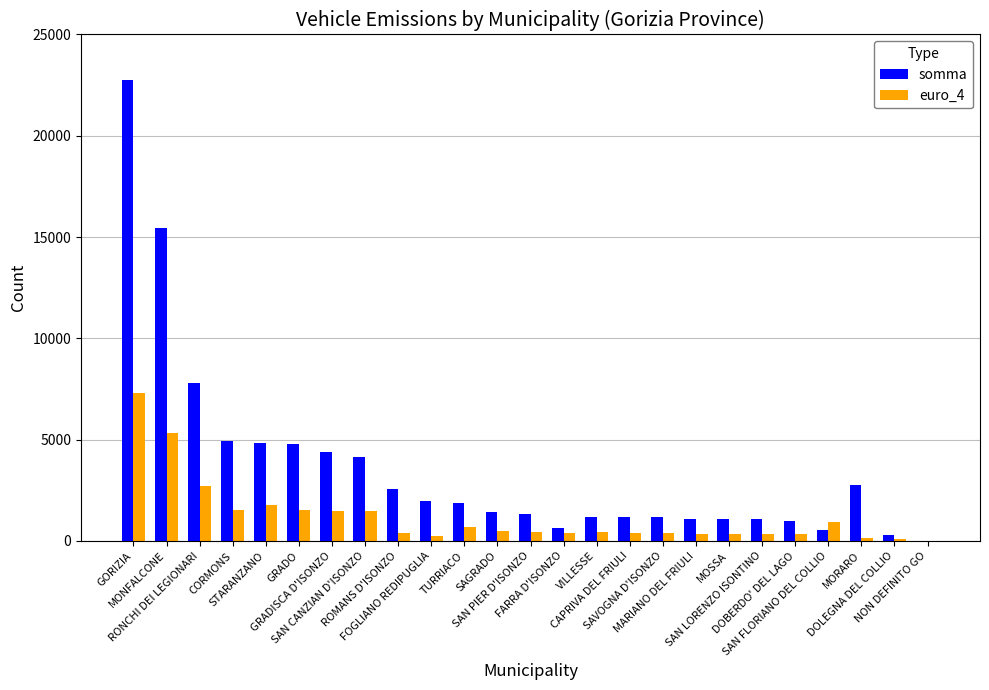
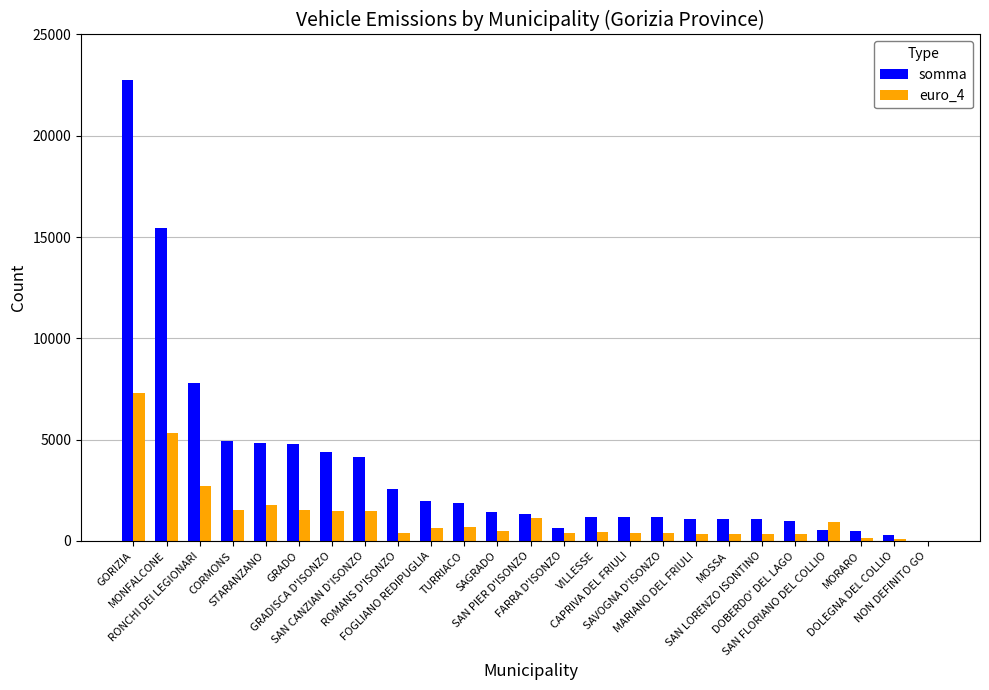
  {
    "somma": {
      "GORIZIA": 22700,
      "MONFALCONE": 15500,
      "RONCHI DEI LEGIONARI": 7800,
      "CORMONS": 4900,
      "STARANZANO": 4900,
      "GRADO": 4800,
      "GRADISCA D'ISONZO": 4400,
      "SAN CANZIAN D'ISONZO": 4200,
      "ROMANS D'ISONZO": 2600,
      "FOGLIANO REDIPUGLIA": 2000,
      "TURRIACO": 1900,
      "SAGRADO": 1400,
      "SAN PIER D'ISONZO": 1400,
      "FARRA D'ISONZO": 700,
      "VILLESSE": 1200,
      "CAPRIVA DEL FRIULI": 1200,
      "SAVOGNA D'ISONZO": 1200,
      "MARIANO DEL FRIULI": 1100,
      "MOSSA": 1100,
      "SAN LORENZO ISONTINO": 1100,
      "DOBERDO' DEL LAGO": 1000,
      "SAN FLORIANO DEL COLLIO": 500,
-     "MORARO": 2800,
+     "MORARO": 500,
      "DOLEGNA DEL COLLIO": 300
    },
    "euro_4": {
      "GORIZIA": 7300,
      "MONFALCONE": 5300,
      "RONCHI DEI LEGIONARI": 2700,
      "CORMONS": 1500,
      "STARANZANO": 1800,
      "GRADO": 1500,
      "GRADISCA D'ISONZO": 1500,
      "SAN CANZIAN D'ISONZO": 1500,
      "ROMANS D'ISONZO": 400,
-     "FOGLIANO REDIPUGLIA": 200,
+     "FOGLIANO REDIPUGLIA": 700,
      "TURRIACO": 700,
      "SAGRADO": 500,
-     "SAN PIER D'ISONZO": 400,
+     "SAN PIER D'ISONZO": 1100,
      "FARRA D'ISONZO": 400,
      "VILLESSE": 400,
      "CAPRIVA DEL FRIULI": 400,
      "SAVOGNA D'ISONZO": 400,
      "MARIANO DEL FRIULI": 400,
      "MOSSA": 400,
      "SAN LORENZO ISONTINO": 400,
      "DOBERDO' DEL LAGO": 300,
      "SAN FLORIANO DEL COLLIO": 900,
      "MORARO": 200,
      "NON DEFINITO GO": 0
    }
  }
